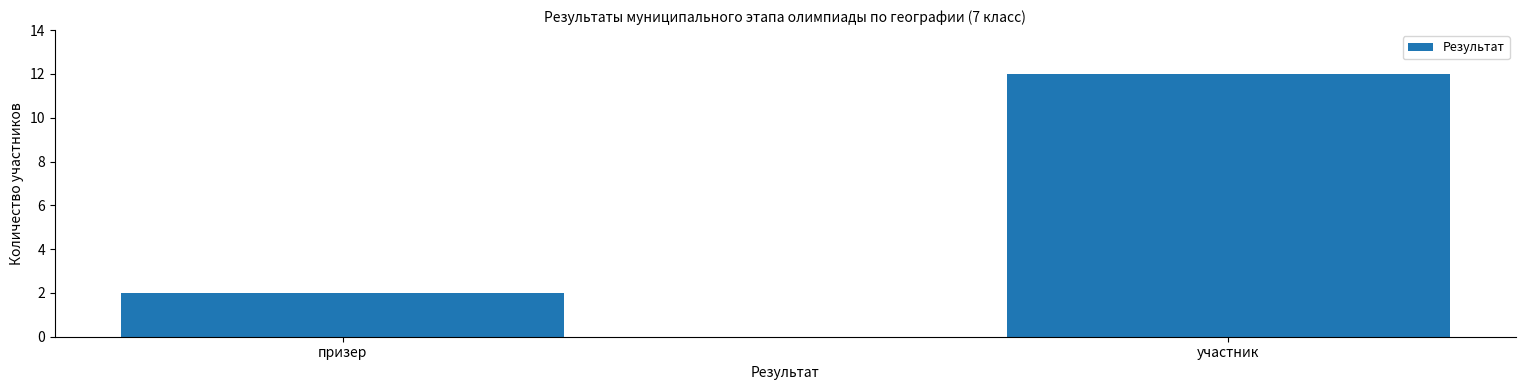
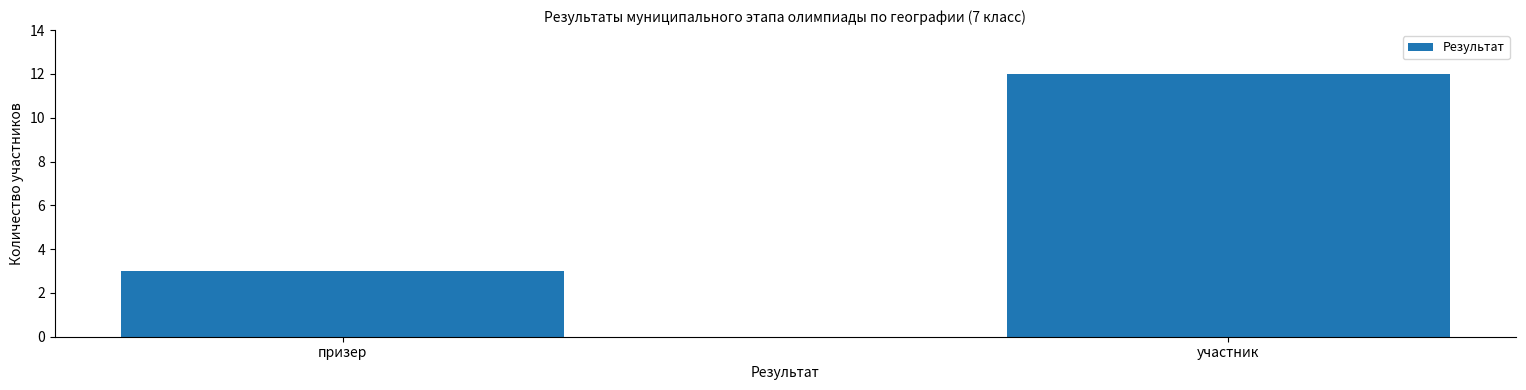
  {
-   "призер": 2,
+   "призер": 3,
    "участник": 12
  }
